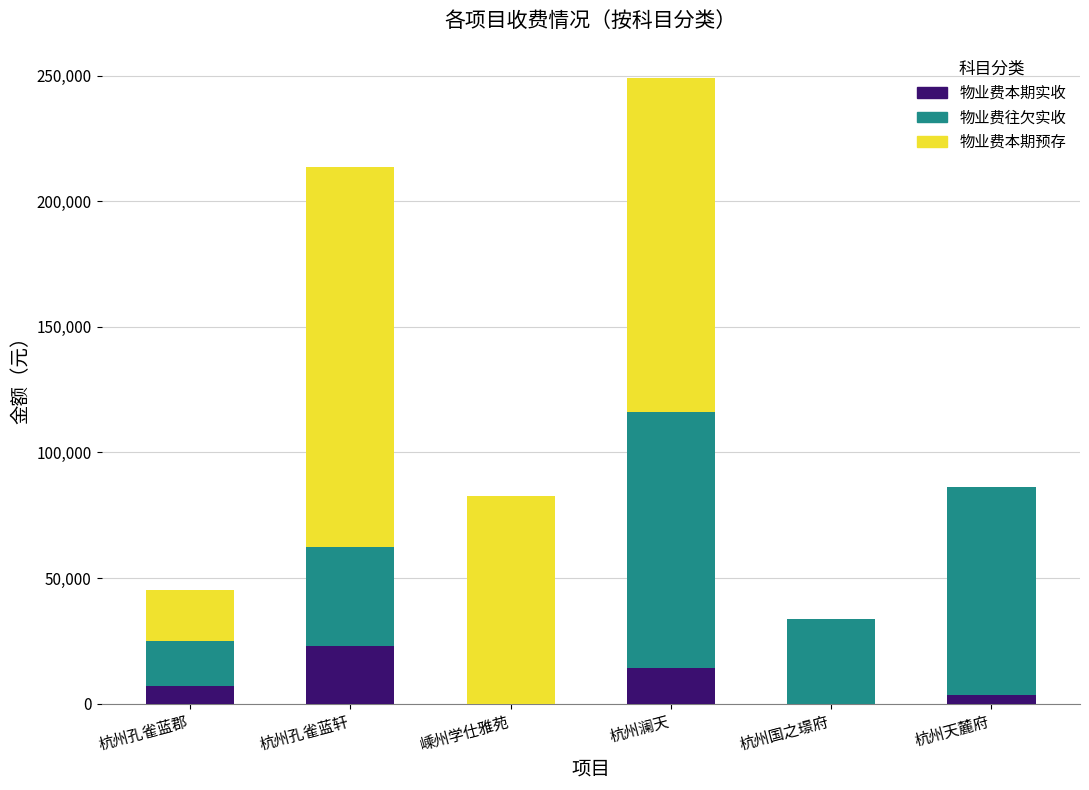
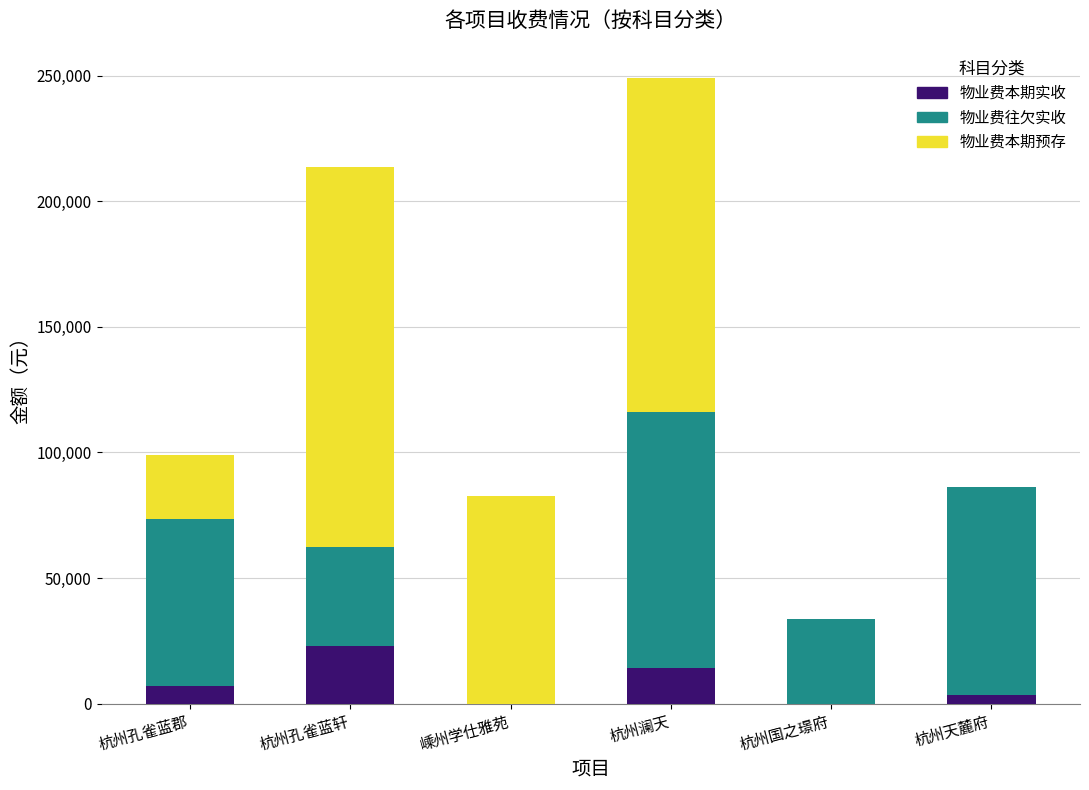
  {
    "物业费本期实收": {
      "杭州孔雀蓝郡": "7,000",
      "杭州孔雀蓝轩": "23,000",
      "嵊州学仕雅苑": "0",
      "杭州澜天": "14,000",
      "杭州国之璟府": "0",
      "杭州天麓府": "3,000"
    },
    "物业费往欠实收": {
-     "杭州孔雀蓝郡": "18,000",
+     "杭州孔雀蓝郡": "67,000",
      "杭州孔雀蓝轩": "40,000",
      "嵊州学仕雅苑": "0",
      "杭州澜天": "102,000",
      "杭州国之璟府": "34,000",
      "杭州天麓府": "83,000"
    },
    "物业费本期预存": {
-     "杭州孔雀蓝郡": "20,000",
+     "杭州孔雀蓝郡": "25,000",
      "杭州孔雀蓝轩": "151,000",
      "嵊州学仕雅苑": "83,000",
      "杭州澜天": "133,000",
      "杭州国之璟府": "0",
      "杭州天麓府": "0"
    }
  }
